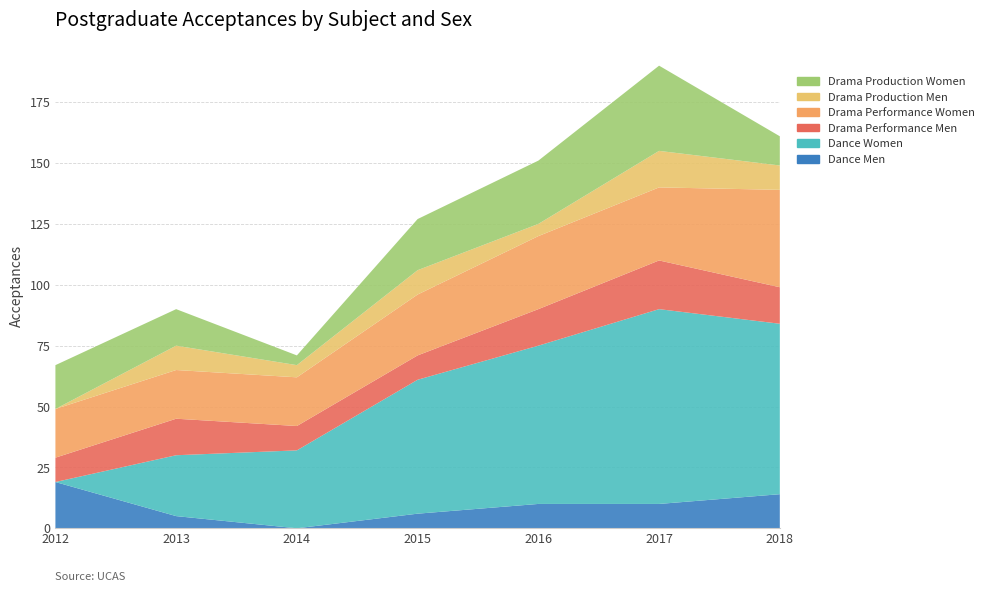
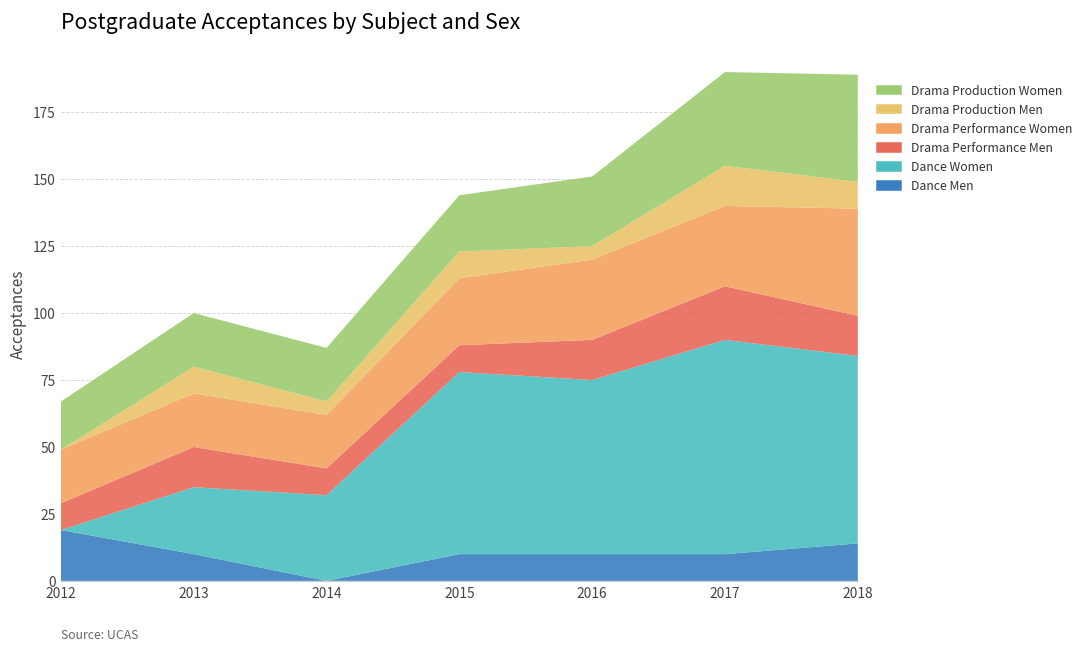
  {
    "Dance Men": {
-     "2013": 5,
+     "2013": 10,
      "2014": 0,
-     "2015": 6,
+     "2015": 10,
      "2016": 10,
      "2017": 10,
      "2018": 14
    },
    "Dance Women": {
      "2013": 25,
      "2014": 32,
-     "2015": 55,
+     "2015": 68,
      "2016": 65,
      "2017": 80,
      "2018": 70
    },
    "Drama Production Women": {
      "2012": 18,
-     "2013": 15,
-     "2014": 4,
+     "2013": 20,
+     "2014": 20,
      "2015": 21,
      "2016": 26,
      "2017": 35,
-     "2018": 12
+     "2018": 40
    }
  }
